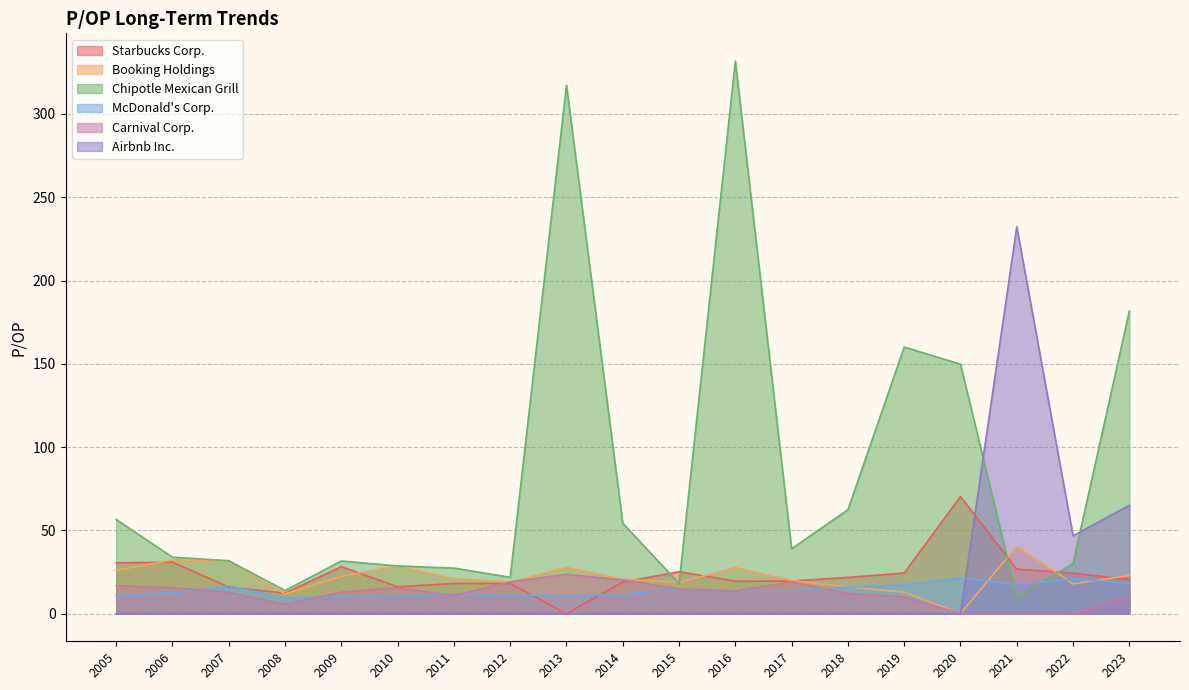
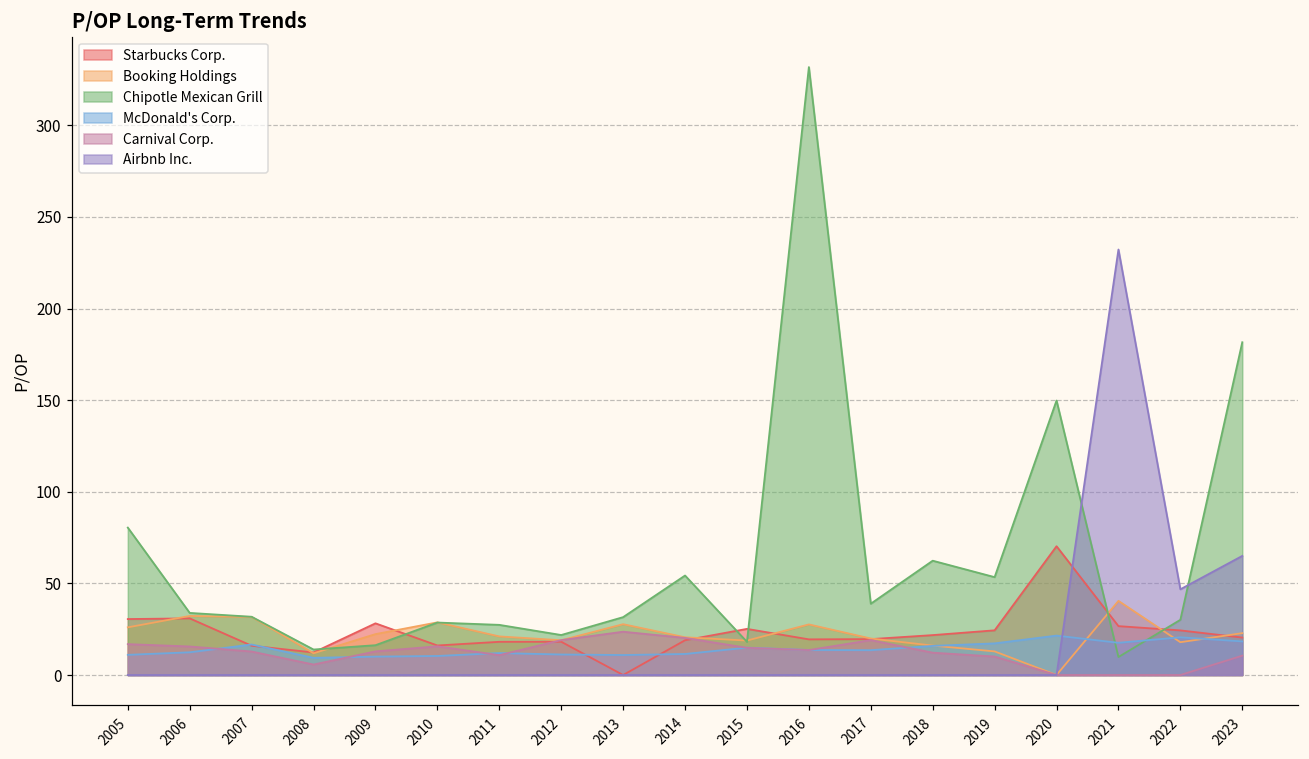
  {
    "Chipotle Mexican Grill": {
-     "2005": 57,
+     "2005": 80,
      "2006": 34,
      "2008": 14,
-     "2009": 32,
+     "2009": 16,
      "2011": 27,
      "2012": 22,
-     "2013": 317,
+     "2013": 32,
      "2014": 54,
      "2016": 332,
      "2017": 39,
      "2018": 62,
-     "2019": 160,
+     "2019": 53,
      "2020": 150,
      "2021": 10,
      "2022": 30,
      "2023": 182
    }
  }
